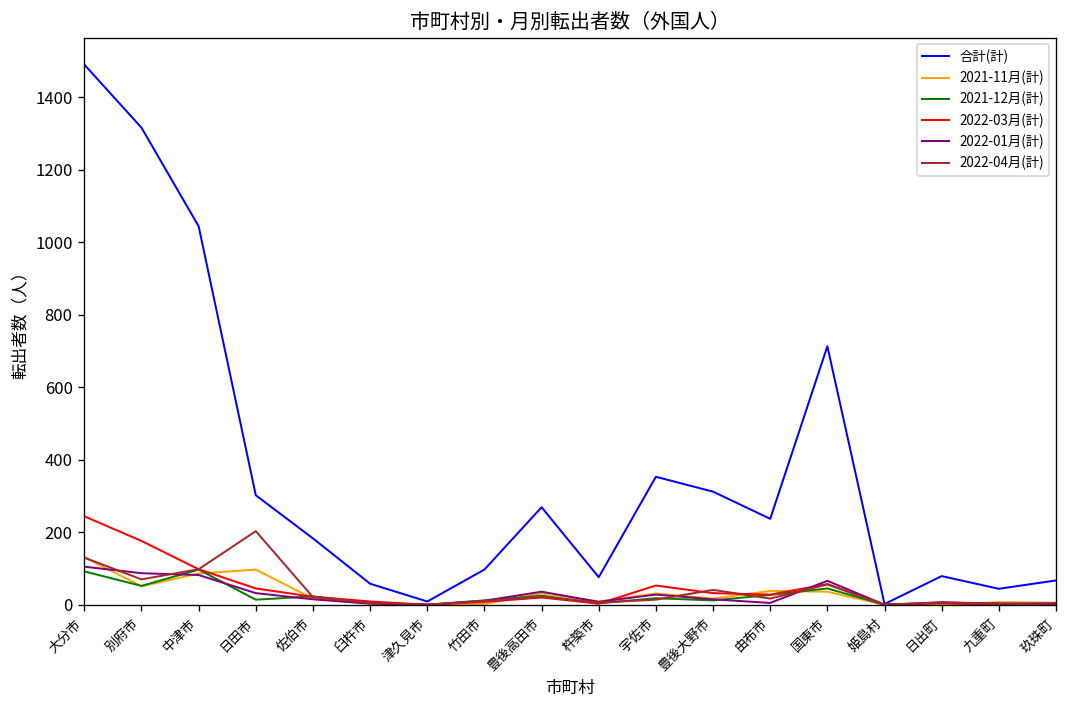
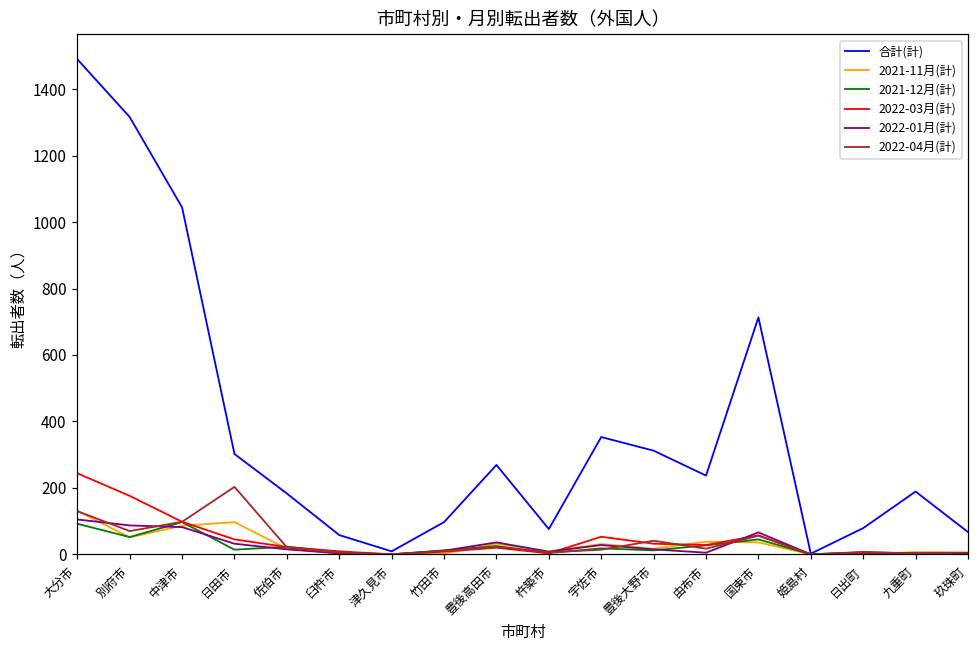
  {
    "合計(計)": {
      "大分市": 1490,
      "別府市": 1320,
      "中津市": 1040,
      "日田市": 300,
      "佐伯市": 180,
      "臼杵市": 60,
      "竹田市": 100,
      "豊後高田市": 270,
      "杵築市": 80,
      "宇佐市": 350,
      "豊後大野市": 310,
      "由布市": 240,
      "国東市": 710,
      "日出町": 80,
-     "九重町": 40,
+     "九重町": 190,
      "玖珠町": 70
    },
    "2021-11月(計)": {
      "日田市": 100,
      "由布市": 40,
      "国東市": 40
    },
    "2021-12月(計)": {
      "大分市": 90,
      "日田市": 10,
      "国東市": 50
    },
    "2022-03月(計)": {
      "大分市": 240,
      "別府市": 180,
      "日田市": 50,
      "宇佐市": 50,
      "豊後大野市": 30
    },
    "2022-01月(計)": {
      "大分市": 110,
      "別府市": 90,
      "日田市": 30,
      "由布市": 10,
      "国東市": 70
    },
    "2022-04月(計)": {
      "別府市": 70,
      "日田市": 200,
      "豊後大野市": 40,
      "由布市": 20
    }
  }
